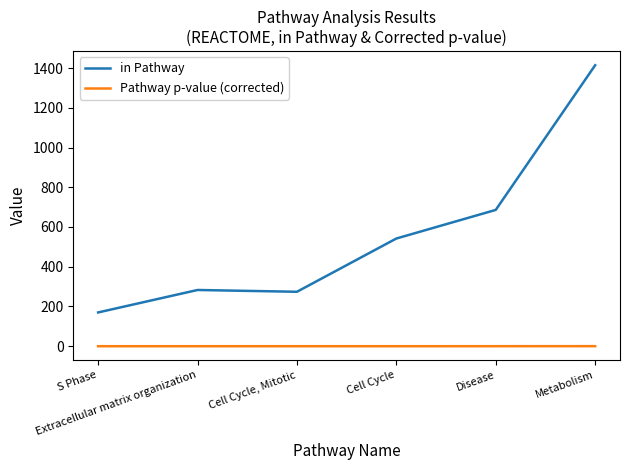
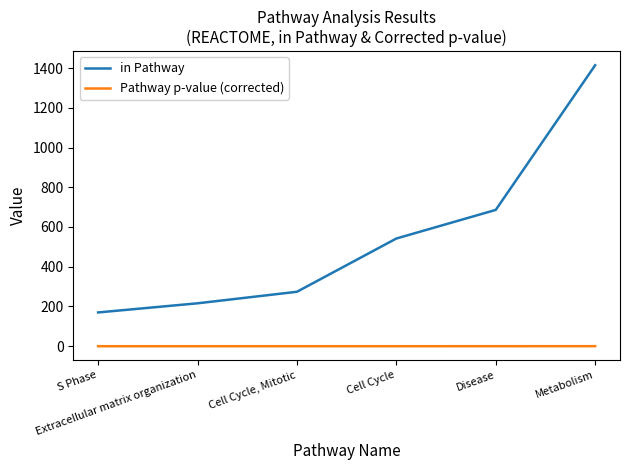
  {
    "in Pathway": {
      "S Phase": 170,
-     "Extracellular matrix organization": 280,
+     "Extracellular matrix organization": 220,
      "Cell Cycle, Mitotic": 270,
      "Cell Cycle": 540,
      "Disease": 690,
      "Metabolism": 1410
    },
    "Pathway p-value (corrected)": {
      "S Phase": 0,
      "Extracellular matrix organization": 0,
      "Cell Cycle, Mitotic": 0,
      "Cell Cycle": 0,
      "Disease": 0,
      "Metabolism": 0
    }
  }
